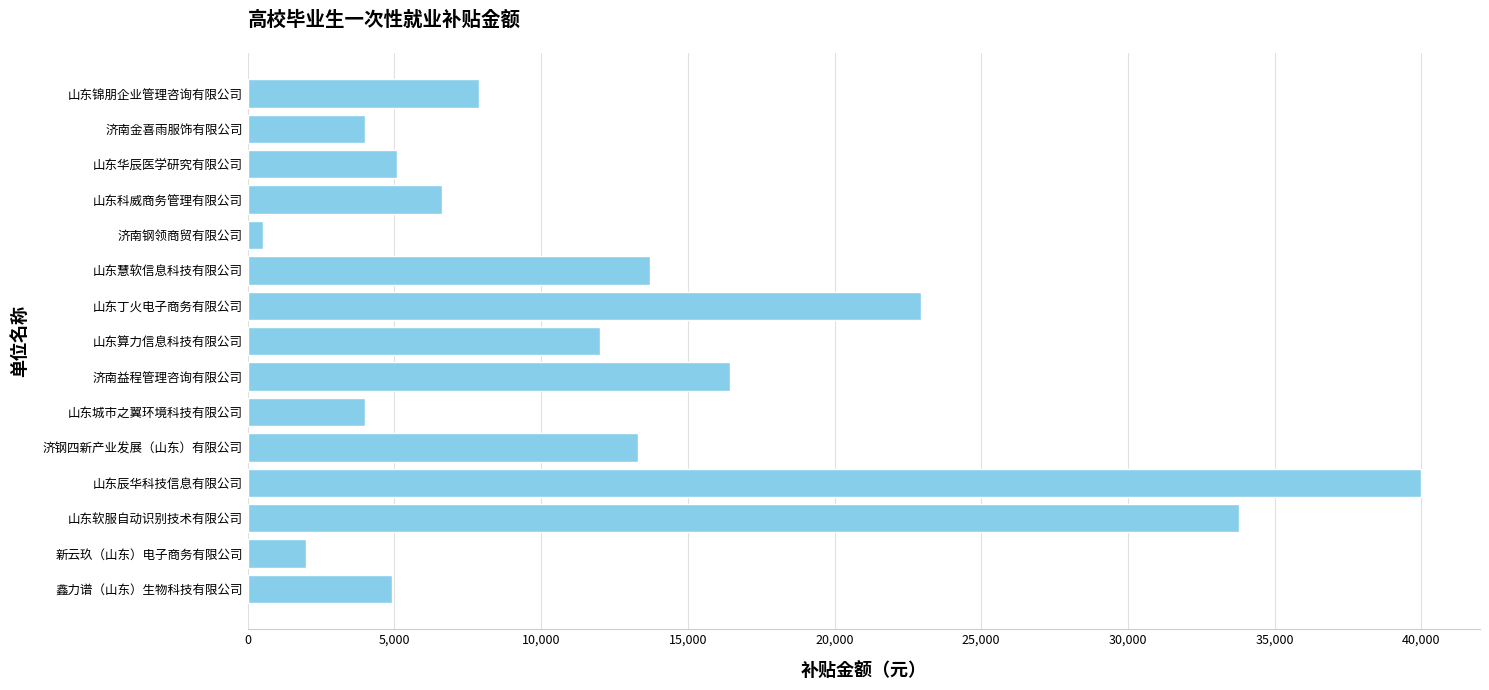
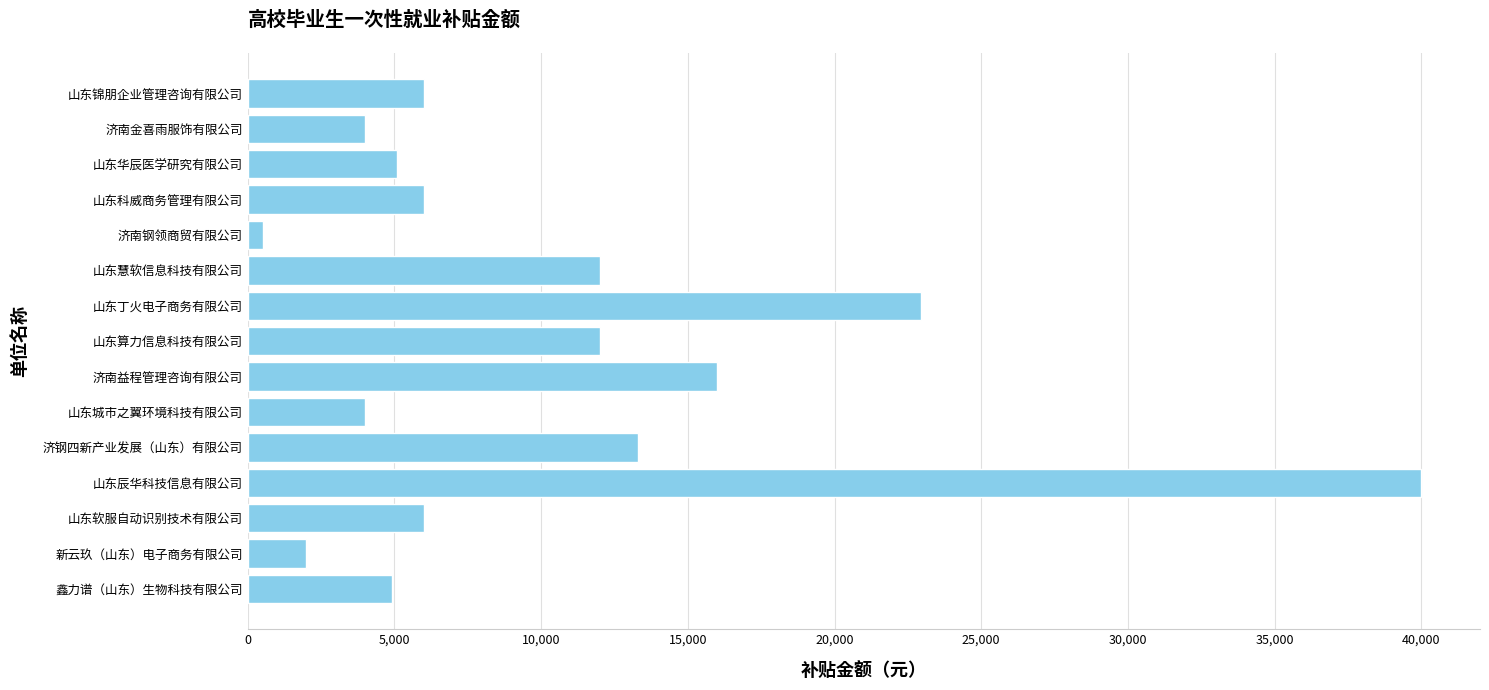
  {
-   "山东锦朋企业管理咨询有限公司": "7,900",
+   "山东锦朋企业管理咨询有限公司": "6,000",
    "济南金喜雨服饰有限公司": "4,000",
    "山东华辰医学研究有限公司": "5,100",
-   "山东科威商务管理有限公司": "6,600",
+   "山东科威商务管理有限公司": "6,000",
    "济南钢领商贸有限公司": "500",
-   "山东慧软信息科技有限公司": "13,700",
+   "山东慧软信息科技有限公司": "12,000",
    "山东丁火电子商务有限公司": "22,900",
    "山东算力信息科技有限公司": "12,000",
-   "济南益程管理咨询有限公司": "16,400",
+   "济南益程管理咨询有限公司": "16,000",
    "山东城市之翼环境科技有限公司": "4,000",
    "济钢四新产业发展（山东）有限公司": "13,300",
    "山东辰华科技信息有限公司": "40,000",
-   "山东软服自动识别技术有限公司": "33,800",
+   "山东软服自动识别技术有限公司": "6,000",
    "新云玖（山东）电子商务有限公司": "2,000",
    "鑫力谱（山东）生物科技有限公司": "4,900"
  }
